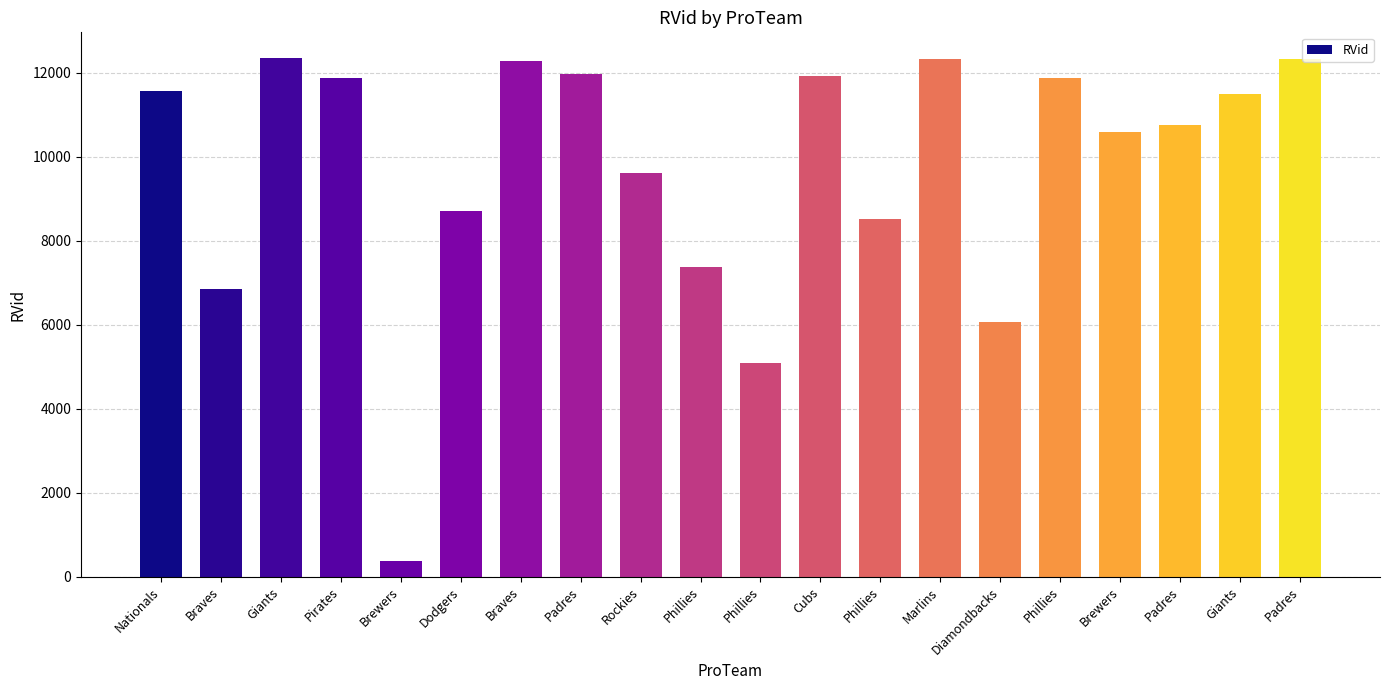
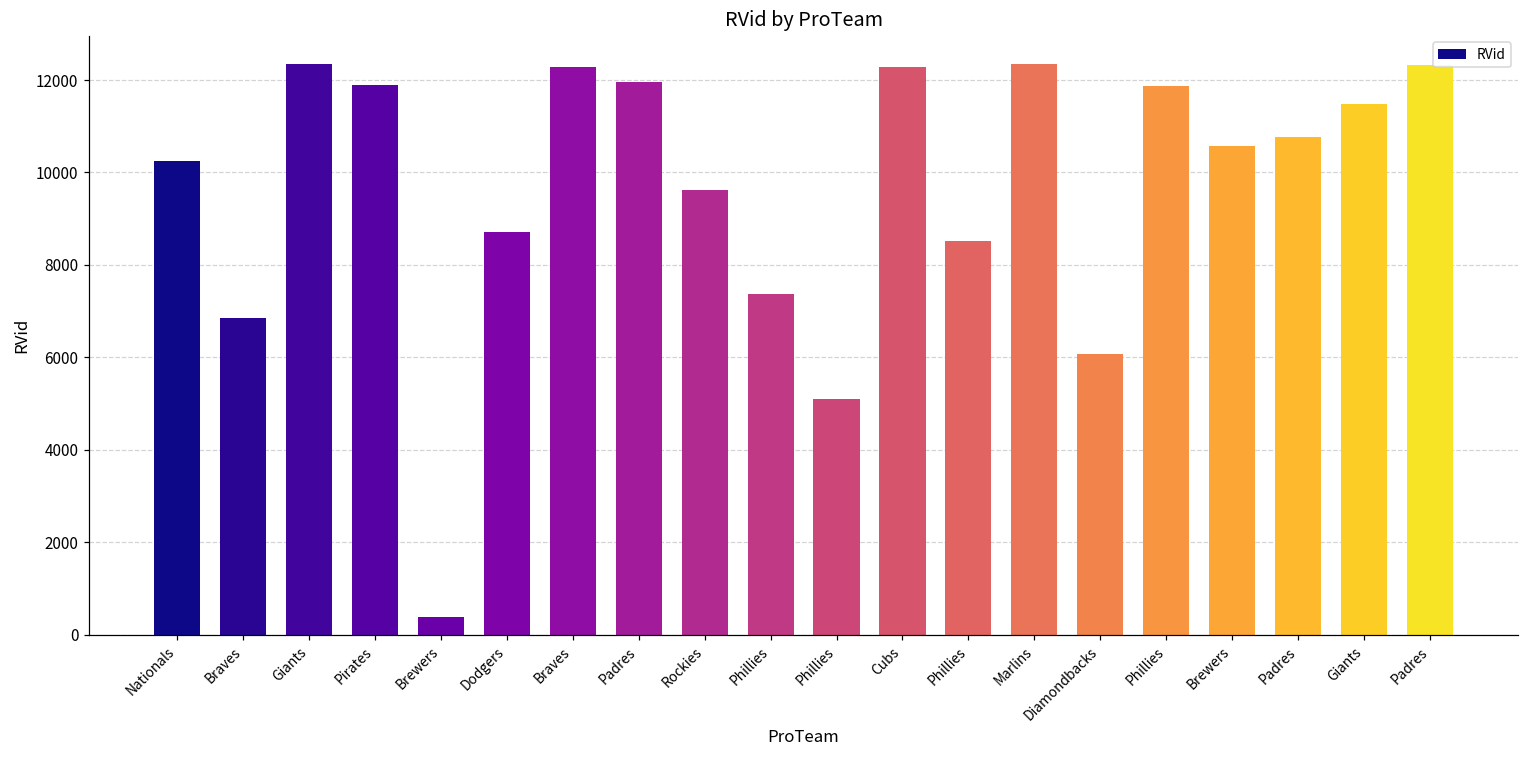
  {
-   "Nationals": 11600,
+   "Nationals": 10200,
    "Pirates": 11900,
    "Dodgers": 8700,
    "Rockies": 9600,
-   "Cubs": 11900,
+   "Cubs": 12300,
    "Marlins": 12300,
    "Diamondbacks": 6100
  }
